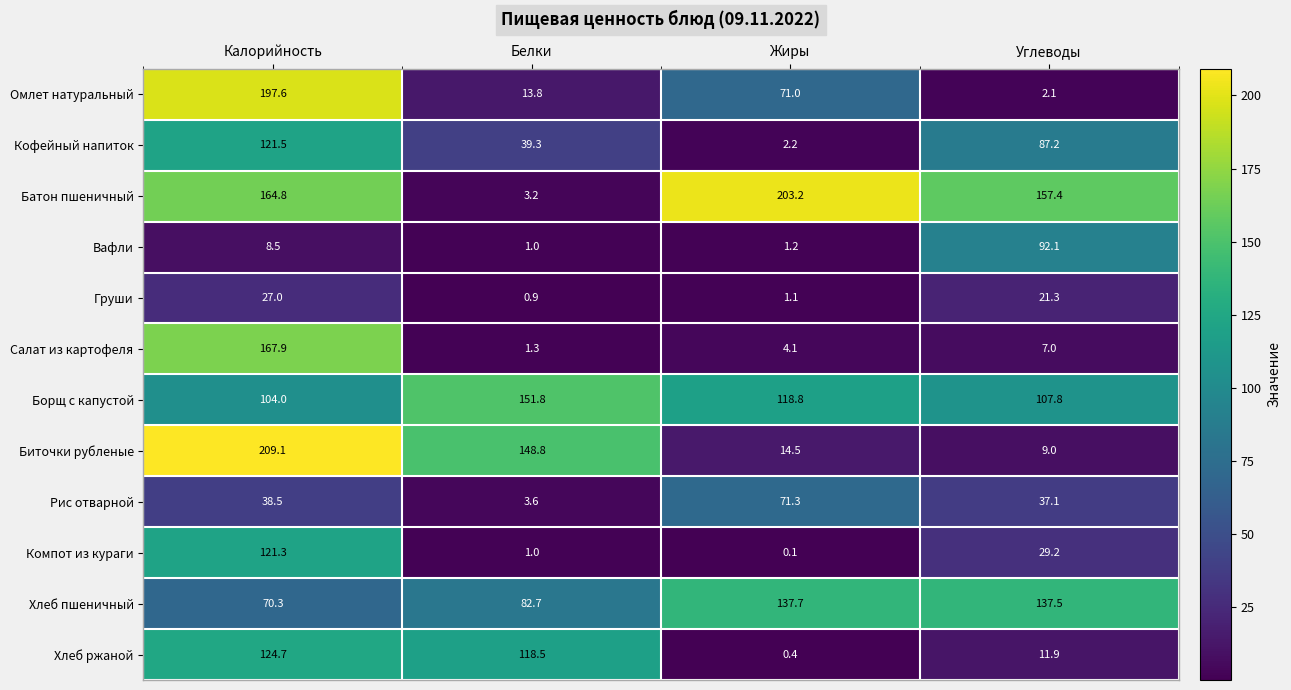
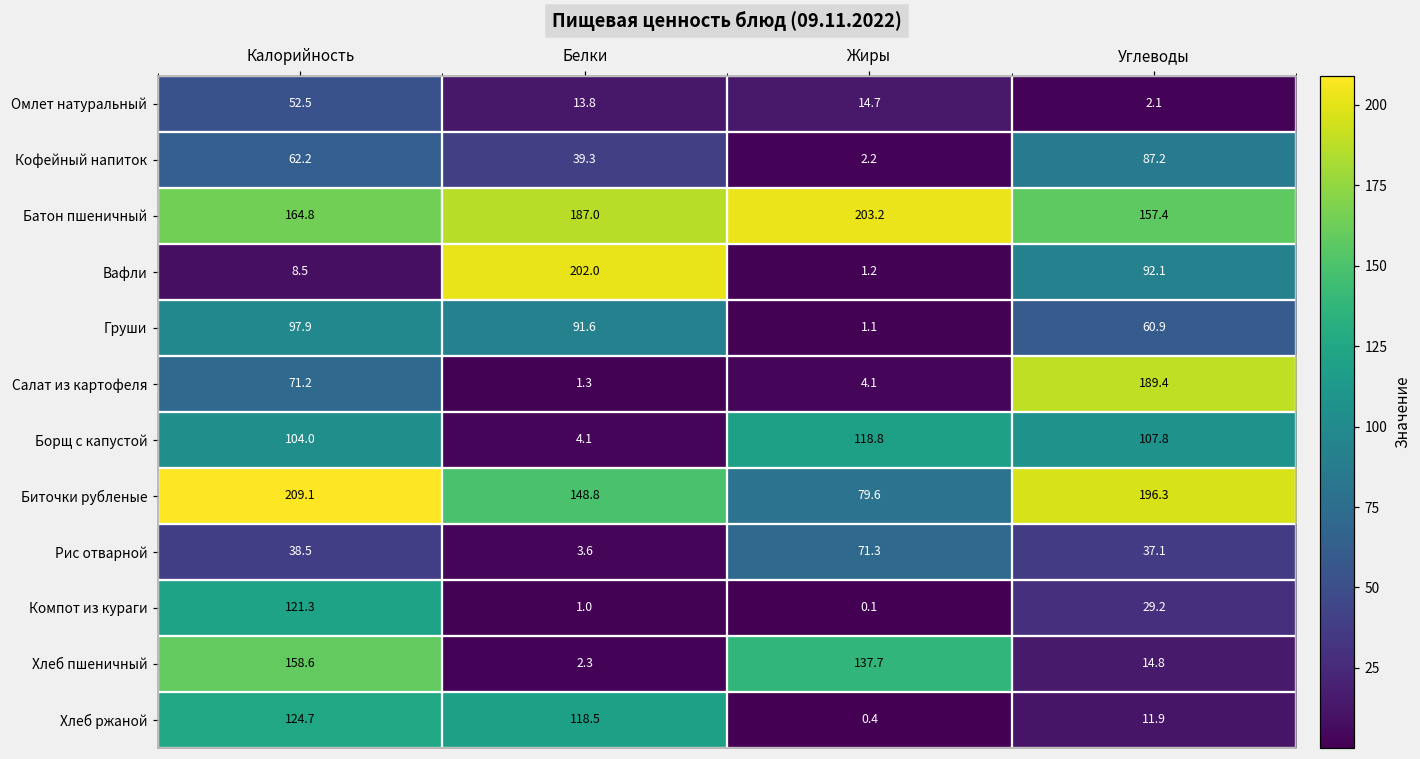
  {
    "Омлет натуральный": {
-     "Калорийность": 197.6,
+     "Калорийность": 52.5,
      "Белки": 13.8,
-     "Жиры": 71.0,
+     "Жиры": 14.7,
      "Углеводы": 2.1
    },
    "Кофейный напиток": {
-     "Калорийность": 121.5,
+     "Калорийность": 62.2,
      "Белки": 39.3,
      "Жиры": 2.2,
      "Углеводы": 87.2
    },
    "Батон пшеничный": {
      "Калорийность": 164.8,
-     "Белки": 3.2,
+     "Белки": 187.0,
      "Жиры": 203.2,
      "Углеводы": 157.4
    },
    "Вафли": {
      "Калорийность": 8.5,
-     "Белки": 1.0,
+     "Белки": 202.0,
      "Жиры": 1.2,
      "Углеводы": 92.1
    },
    "Груши": {
-     "Калорийность": 27.0,
-     "Белки": 0.9,
+     "Калорийность": 97.9,
+     "Белки": 91.6,
      "Жиры": 1.1,
-     "Углеводы": 21.3
+     "Углеводы": 60.9
    },
    "Салат из картофеля": {
-     "Калорийность": 167.9,
+     "Калорийность": 71.2,
      "Белки": 1.3,
      "Жиры": 4.1,
-     "Углеводы": 7.0
+     "Углеводы": 189.4
    },
    "Борщ с капустой": {
      "Калорийность": 104.0,
-     "Белки": 151.8,
+     "Белки": 4.1,
      "Жиры": 118.8,
      "Углеводы": 107.8
    },
    "Биточки рубленые": {
      "Калорийность": 209.1,
      "Белки": 148.8,
-     "Жиры": 14.5,
-     "Углеводы": 9.0
+     "Жиры": 79.6,
+     "Углеводы": 196.3
    },
    "Рис отварной": {
      "Калорийность": 38.5,
      "Белки": 3.6,
      "Жиры": 71.3,
      "Углеводы": 37.1
    },
    "Компот из кураги": {
      "Калорийность": 121.3,
      "Белки": 1.0,
      "Жиры": 0.1,
      "Углеводы": 29.2
    },
    "Хлеб пшеничный": {
-     "Калорийность": 70.3,
-     "Белки": 82.7,
+     "Калорийность": 158.6,
+     "Белки": 2.3,
      "Жиры": 137.7,
-     "Углеводы": 137.5
+     "Углеводы": 14.8
    },
    "Хлеб ржаной": {
      "Калорийность": 124.7,
      "Белки": 118.5,
      "Жиры": 0.4,
      "Углеводы": 11.9
    }
  }
